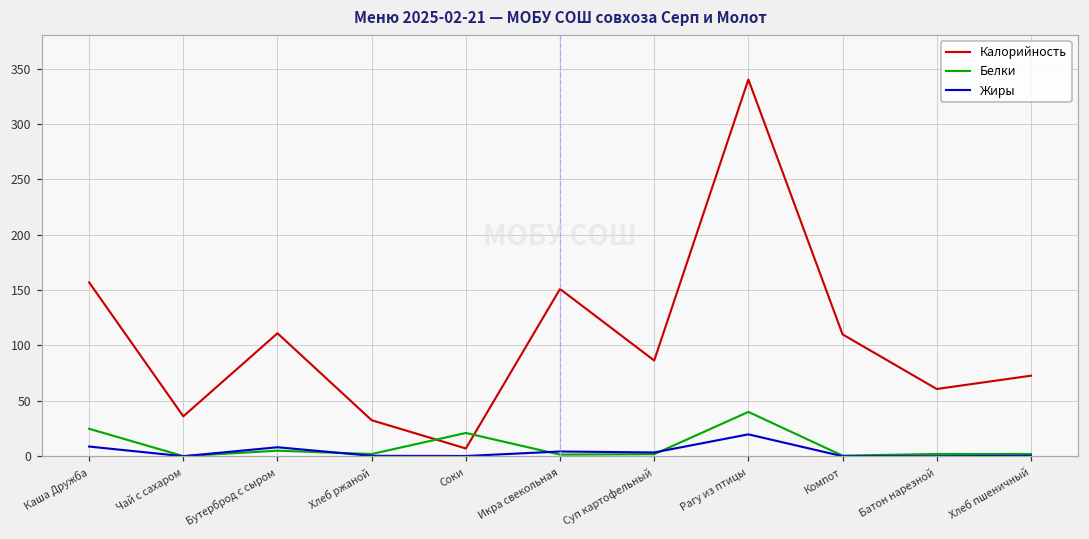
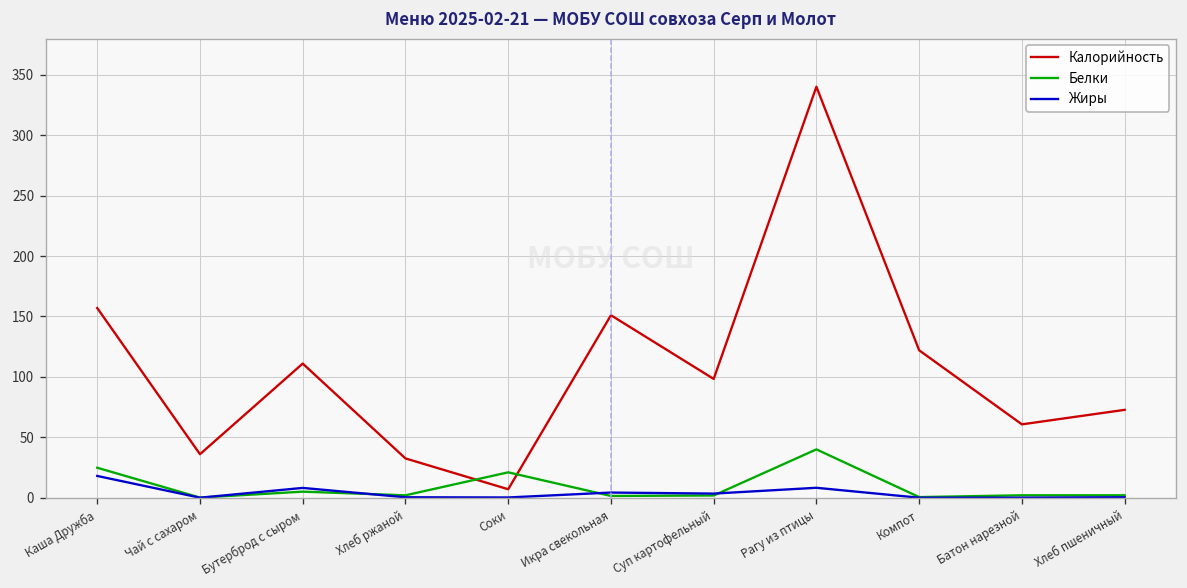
  {
    "Калорийность": {
      "Каша Дружба": 157,
      "Чай с сахаром": 36,
      "Бутерброд с сыром": 111,
      "Хлеб ржаной": 33,
      "Соки": 7,
      "Икра свекольная": 151,
-     "Суп картофельный": 86,
+     "Суп картофельный": 98,
      "Рагу из птицы": 340,
-     "Компот": 110,
+     "Компот": 122,
      "Батон нарезной": 61,
      "Хлеб пшеничный": 73
    },
    "Белки": {
      "Каша Дружба": 25,
      "Бутерброд с сыром": 5,
      "Соки": 21,
      "Икра свекольная": 1,
      "Рагу из птицы": 40
    },
    "Жиры": {
-     "Каша Дружба": 9,
+     "Каша Дружба": 18,
      "Бутерброд с сыром": 8,
      "Соки": 0,
      "Икра свекольная": 4,
-     "Рагу из птицы": 20
+     "Рагу из птицы": 8
    }
  }
